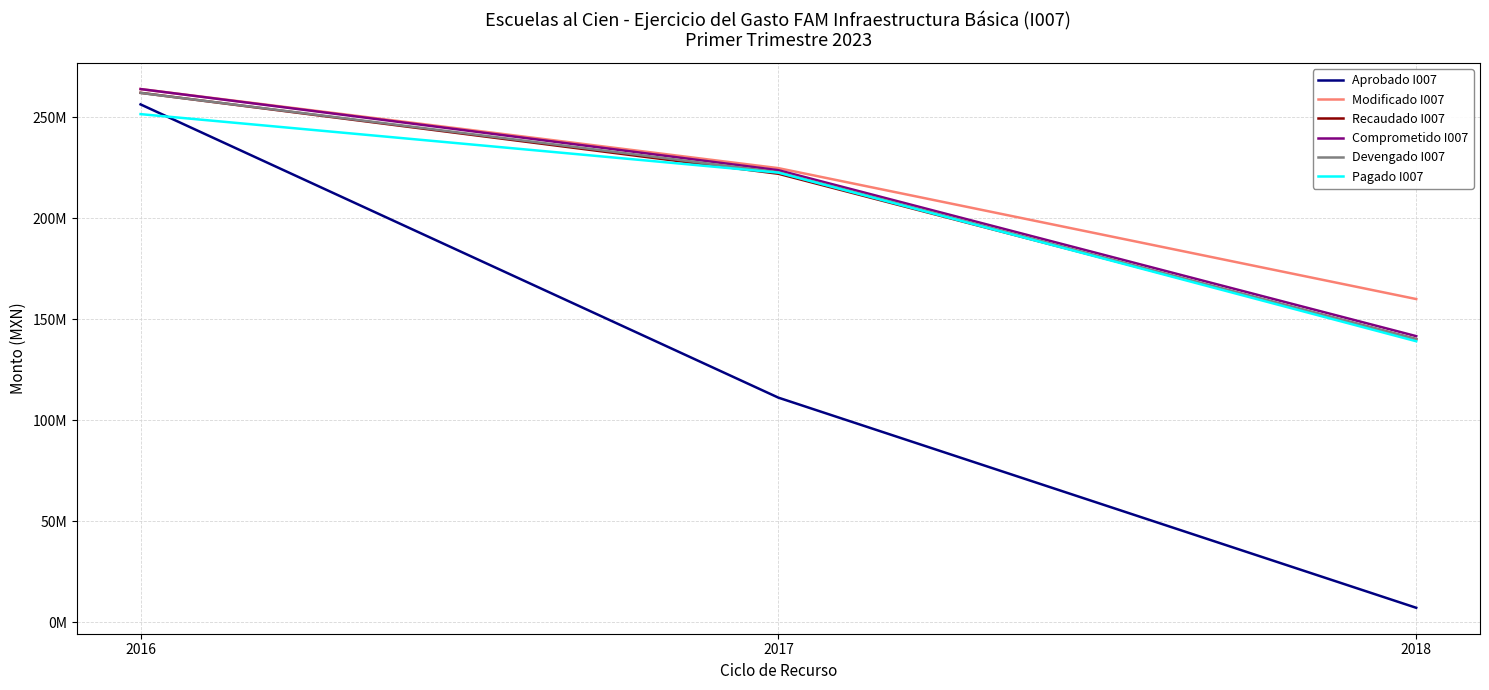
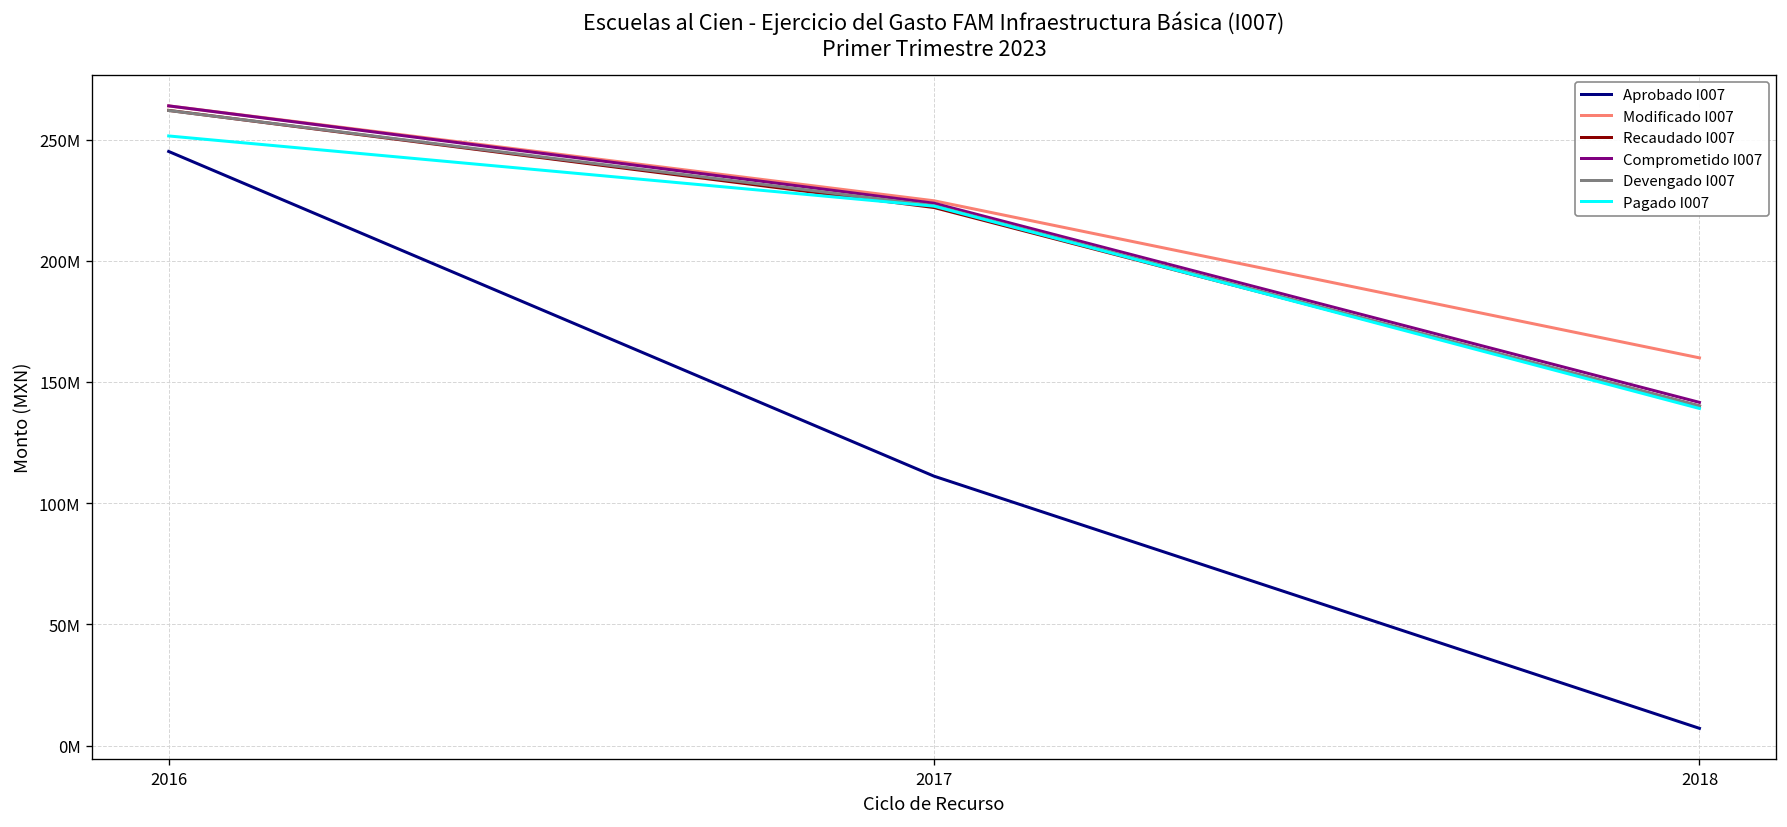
  {
    "Aprobado I007": {
-     "2016": 256000000,
+     "2016": 245000000,
      "2017": 111000000,
      "2018": 7000000
    },
    "Modificado I007": {
      "2018": 160000000
    },
    "Comprometido I007": {
      "2018": 142000000
    },
    "Pagado I007": {
      "2016": 251000000
    }
  }
